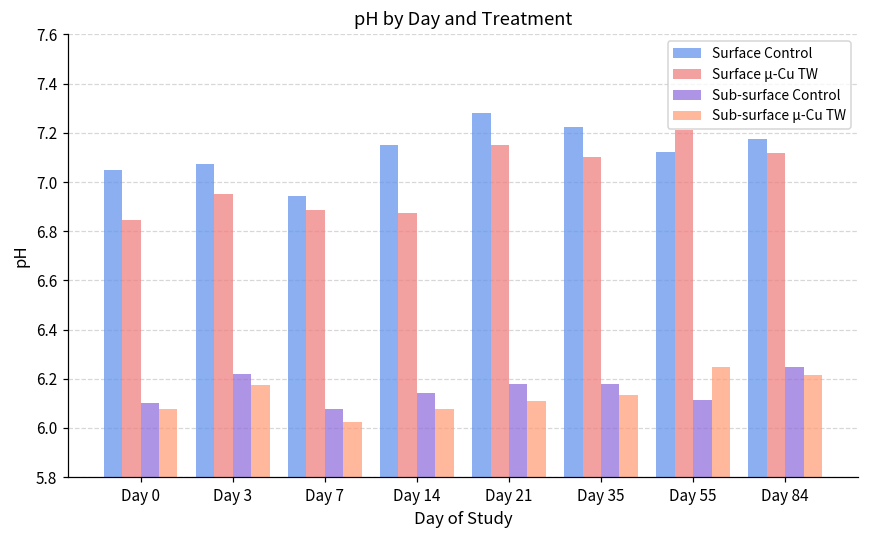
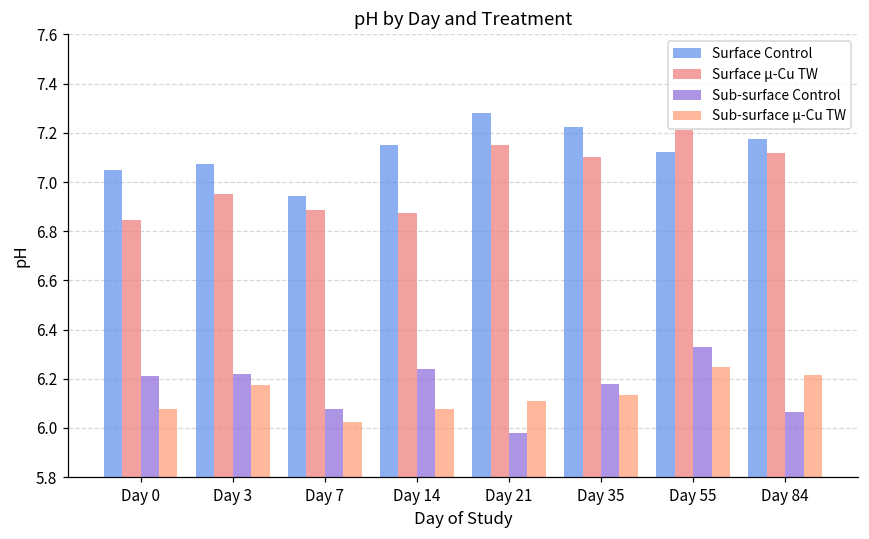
  {
    "Surface Control": {
      "Day 0": 7.05,
      "Day 3": 7.07,
      "Day 7": 6.94,
      "Day 14": 7.15,
      "Day 21": 7.28,
      "Day 35": 7.22,
      "Day 55": 7.12,
      "Day 84": 7.18
    },
    "Sub-surface Control": {
-     "Day 0": 6.10,
+     "Day 0": 6.21,
      "Day 3": 6.22,
      "Day 7": 6.08,
-     "Day 14": 6.14,
-     "Day 21": 6.18,
+     "Day 14": 6.24,
+     "Day 21": 5.98,
      "Day 35": 6.18,
-     "Day 55": 6.11,
-     "Day 84": 6.25
+     "Day 55": 6.33,
+     "Day 84": 6.07
    }
  }
